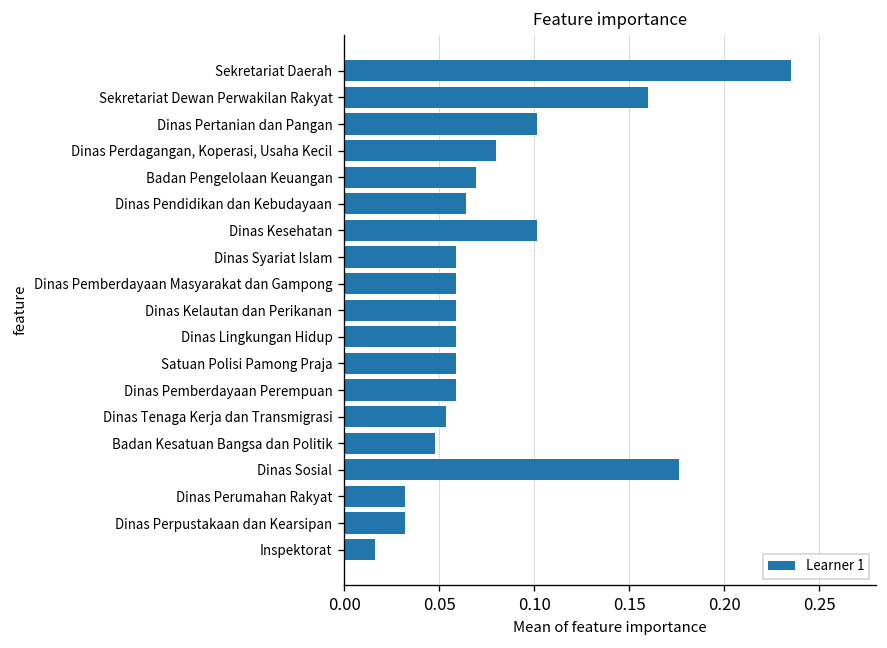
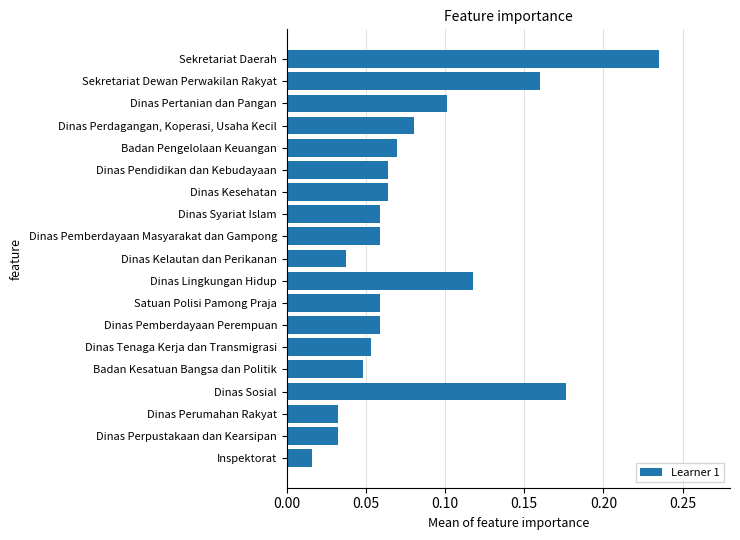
  {
    "Sekretariat Daerah": 0.235,
    "Sekretariat Dewan Perwakilan Rakyat": 0.160,
    "Dinas Pertanian dan Pangan": 0.101,
    "Dinas Perdagangan, Koperasi, Usaha Kecil": 0.080,
    "Badan Pengelolaan Keuangan": 0.069,
    "Dinas Pendidikan dan Kebudayaan": 0.064,
-   "Dinas Kesehatan": 0.101,
+   "Dinas Kesehatan": 0.064,
    "Dinas Syariat Islam": 0.059,
    "Dinas Pemberdayaan Masyarakat dan Gampong": 0.059,
-   "Dinas Kelautan dan Perikanan": 0.059,
-   "Dinas Lingkungan Hidup": 0.059,
+   "Dinas Kelautan dan Perikanan": 0.037,
+   "Dinas Lingkungan Hidup": 0.118,
    "Satuan Polisi Pamong Praja": 0.059,
    "Dinas Pemberdayaan Perempuan": 0.059,
    "Dinas Tenaga Kerja dan Transmigrasi": 0.053,
    "Badan Kesatuan Bangsa dan Politik": 0.048,
    "Dinas Sosial": 0.176,
    "Dinas Perumahan Rakyat": 0.032,
    "Dinas Perpustakaan dan Kearsipan": 0.032,
    "Inspektorat": 0.016
  }
